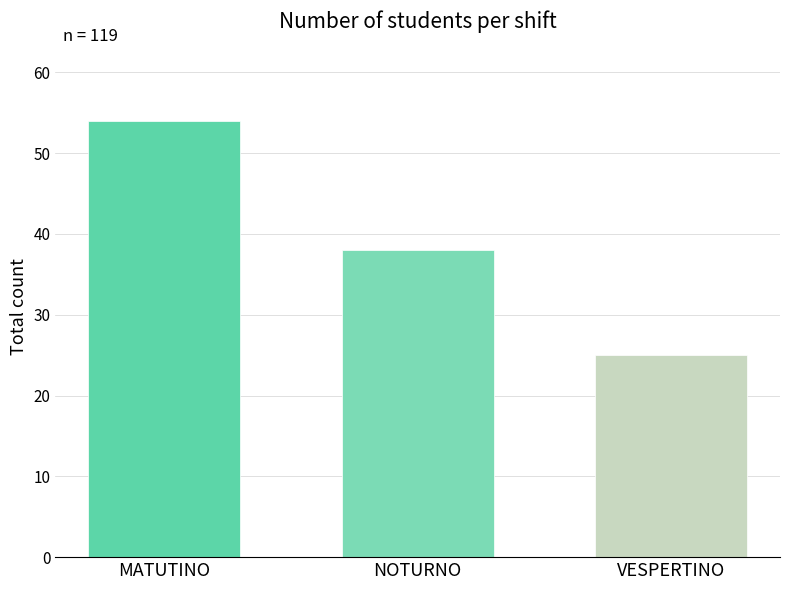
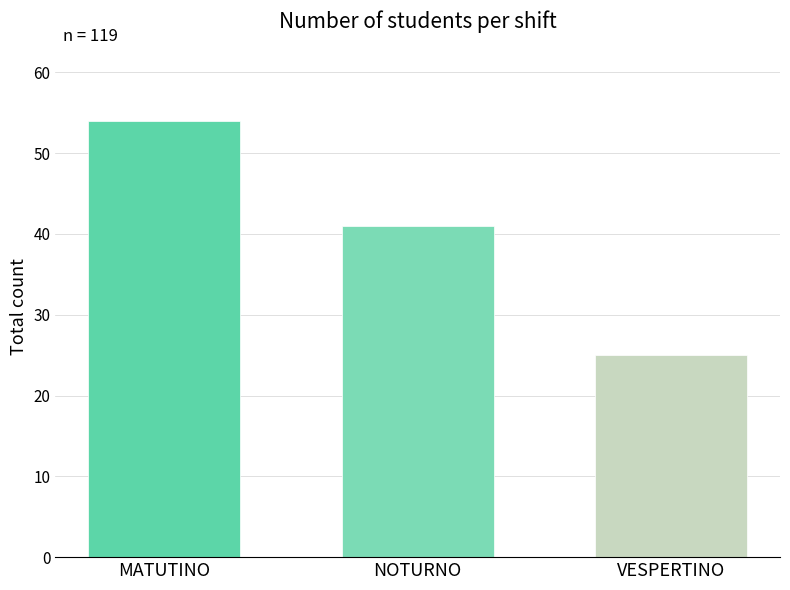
  {
    "MATUTINO": 54,
-   "NOTURNO": 38,
+   "NOTURNO": 41,
    "VESPERTINO": 25
  }
